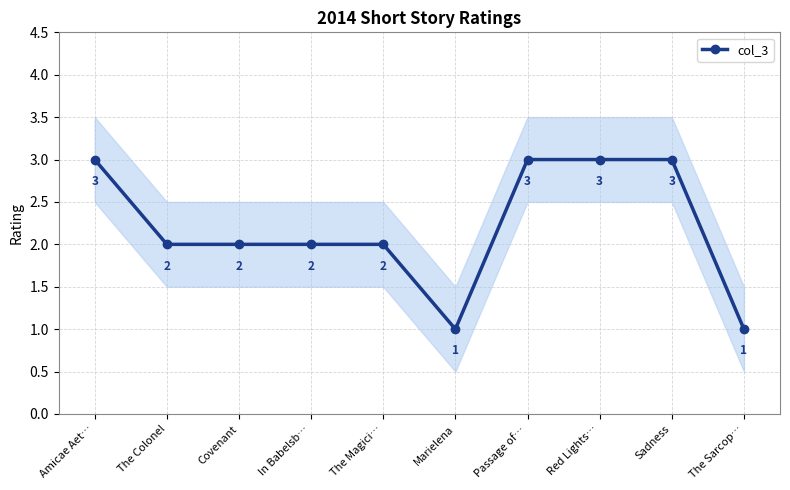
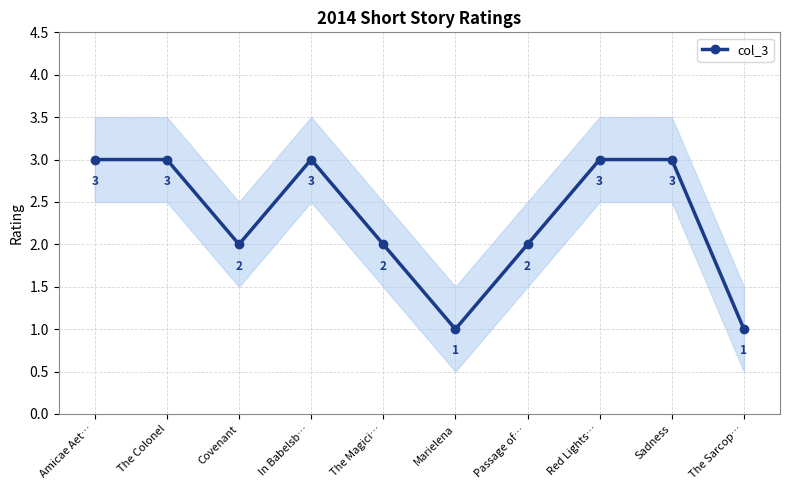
  {
    "col_3": {
      "Amicae Aet…": 3,
-     "The Colonel": 2,
+     "The Colonel": 3,
      "Covenant": 2,
-     "In Babelsb…": 2,
+     "In Babelsb…": 3,
      "The Magici…": 2,
      "Marielena": 1,
-     "Passage of…": 3,
+     "Passage of…": 2,
      "Red Lights…": 3,
      "Sadness": 3,
      "The Sarcop…": 1
    }
  }
